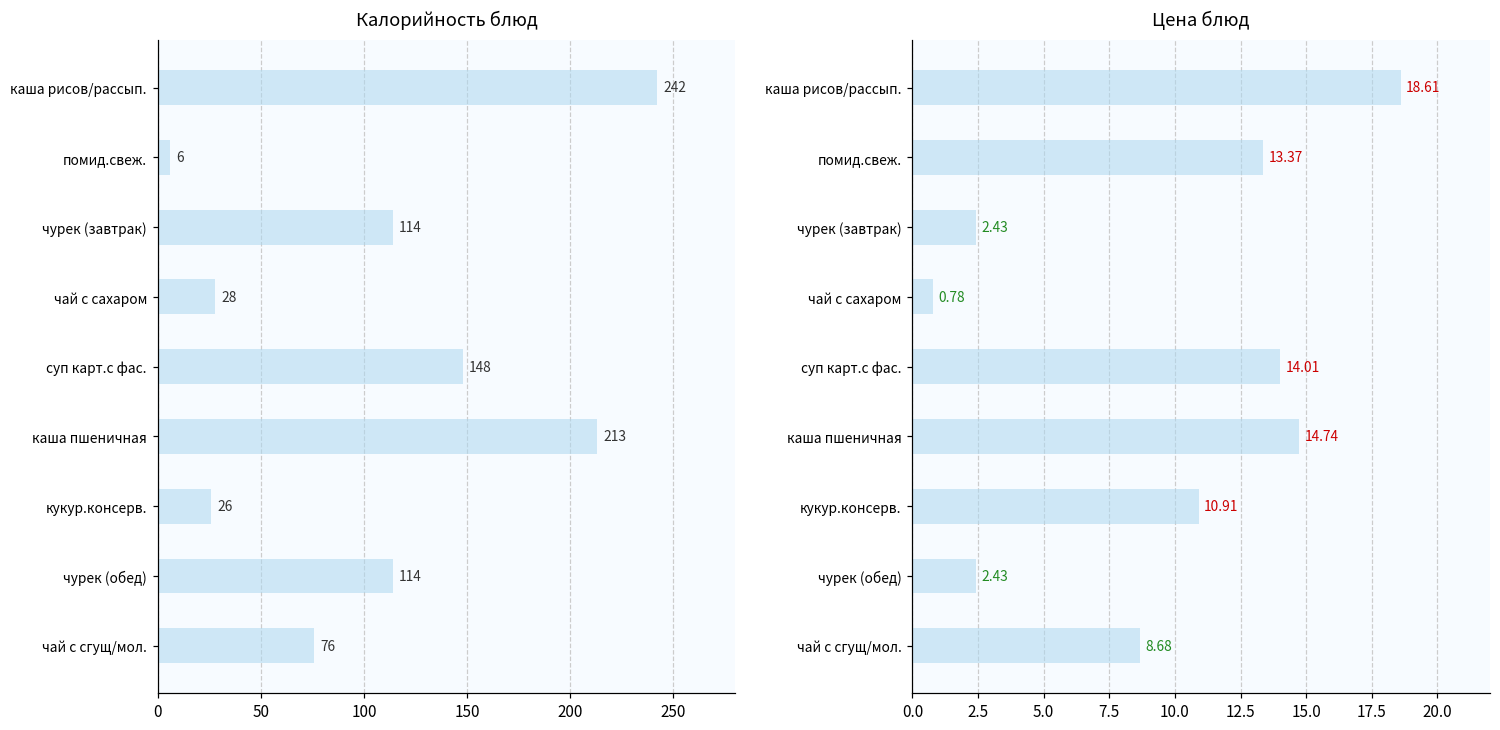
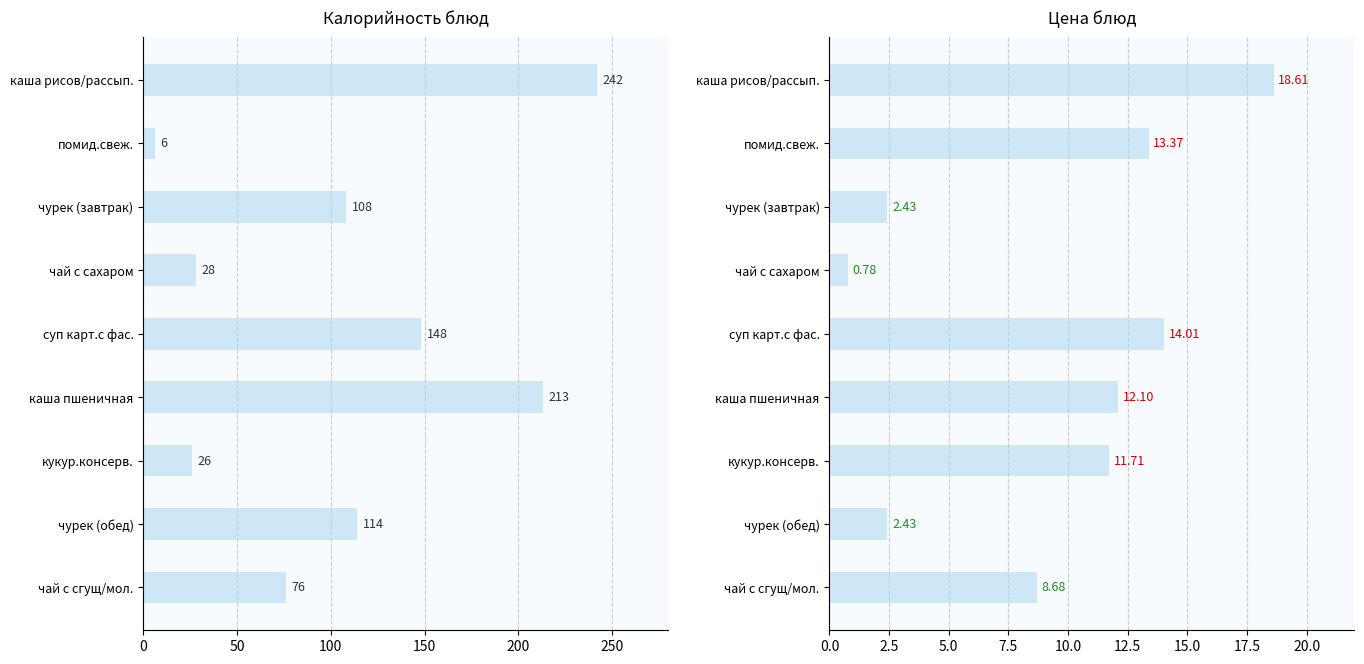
  {
    "Калорийность блюд": {
      "каша рисов/рассып.": 242,
      "помид.свеж.": 6,
-     "чурек (завтрак)": 114,
+     "чурек (завтрак)": 108,
      "чай с сахаром": 28,
      "суп карт.с фас.": 148,
      "каша пшеничная": 213,
      "кукур.консерв.": 26,
      "чурек (обед)": 114,
      "чай с сгущ/мол.": 76
    },
    "Цена блюд": {
      "каша рисов/рассып.": 18.61,
      "помид.свеж.": 13.37,
      "чурек (завтрак)": 2.43,
      "чай с сахаром": 0.78,
      "суп карт.с фас.": 14.01,
-     "каша пшеничная": 14.74,
-     "кукур.консерв.": 10.91,
+     "каша пшеничная": 12.10,
+     "кукур.консерв.": 11.71,
      "чурек (обед)": 2.43,
      "чай с сгущ/мол.": 8.68
    }
  }
